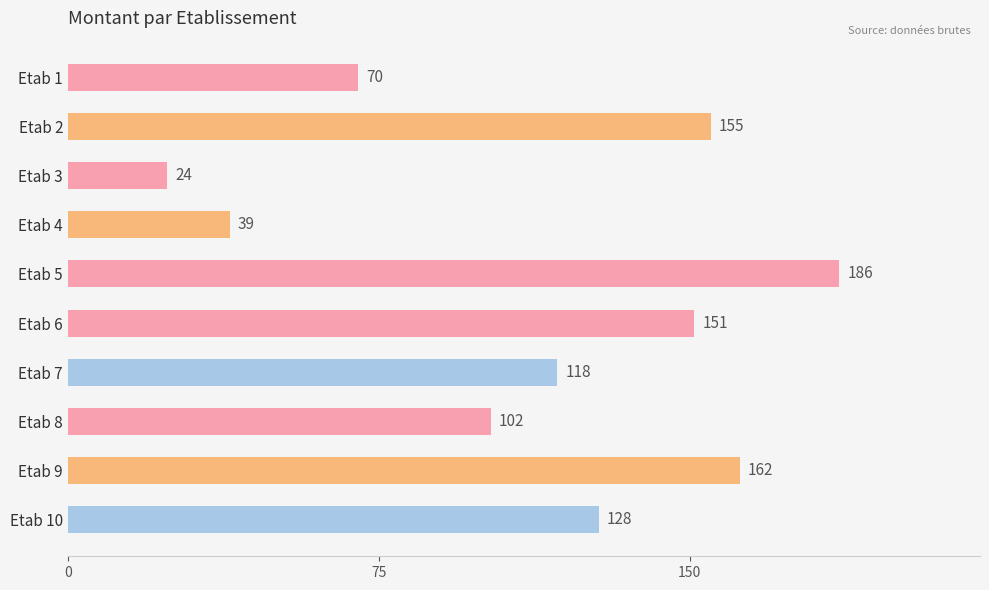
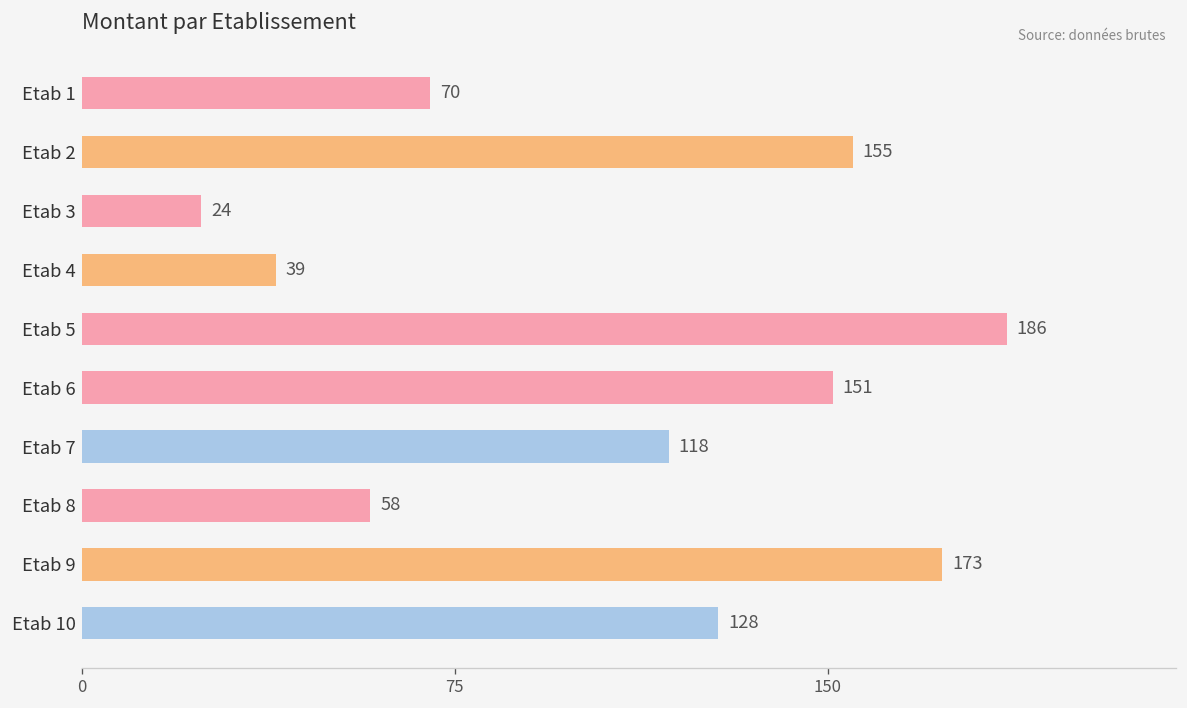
  {
    "Etab 1": 70,
    "Etab 2": 155,
    "Etab 3": 24,
    "Etab 4": 39,
    "Etab 5": 186,
    "Etab 6": 151,
    "Etab 7": 118,
-   "Etab 8": 102,
-   "Etab 9": 162,
+   "Etab 8": 58,
+   "Etab 9": 173,
    "Etab 10": 128
  }
